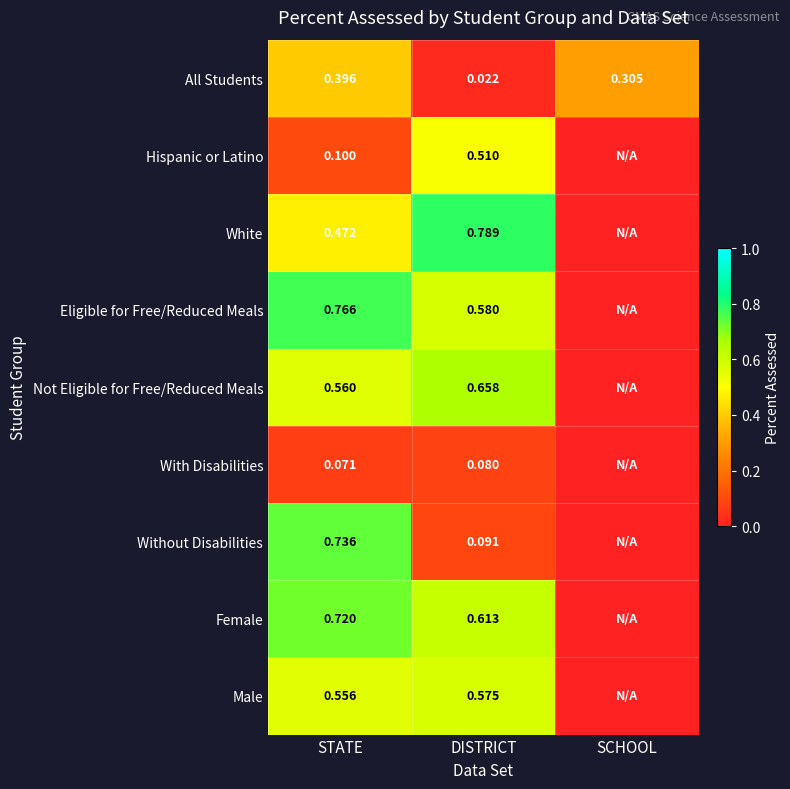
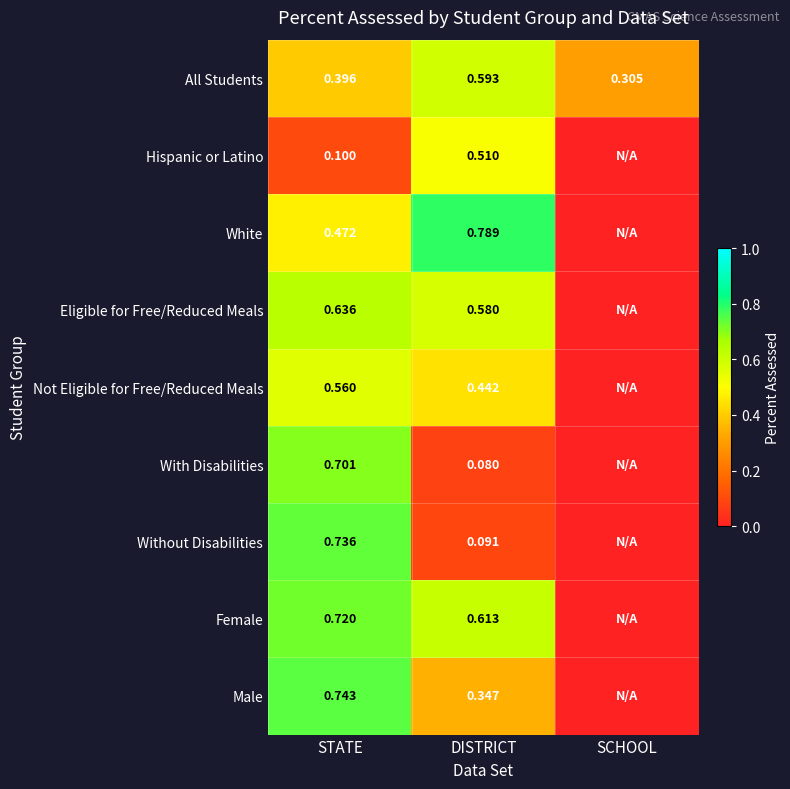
  {
    "All Students": {
      "STATE": 0.396,
-     "DISTRICT": 0.022,
+     "DISTRICT": 0.593,
      "SCHOOL": 0.305
    },
    "Hispanic or Latino": {
      "STATE": 0.100,
      "DISTRICT": 0.510
    },
    "White": {
      "STATE": 0.472,
      "DISTRICT": 0.789
    },
    "Eligible for Free/Reduced Meals": {
-     "STATE": 0.766,
+     "STATE": 0.636,
      "DISTRICT": 0.580
    },
    "Not Eligible for Free/Reduced Meals": {
      "STATE": 0.560,
-     "DISTRICT": 0.658
+     "DISTRICT": 0.442
    },
    "With Disabilities": {
-     "STATE": 0.071,
+     "STATE": 0.701,
      "DISTRICT": 0.080
    },
    "Without Disabilities": {
      "STATE": 0.736,
      "DISTRICT": 0.091
    },
    "Female": {
      "STATE": 0.720,
      "DISTRICT": 0.613
    },
    "Male": {
-     "STATE": 0.556,
-     "DISTRICT": 0.575
+     "STATE": 0.743,
+     "DISTRICT": 0.347
    }
  }
